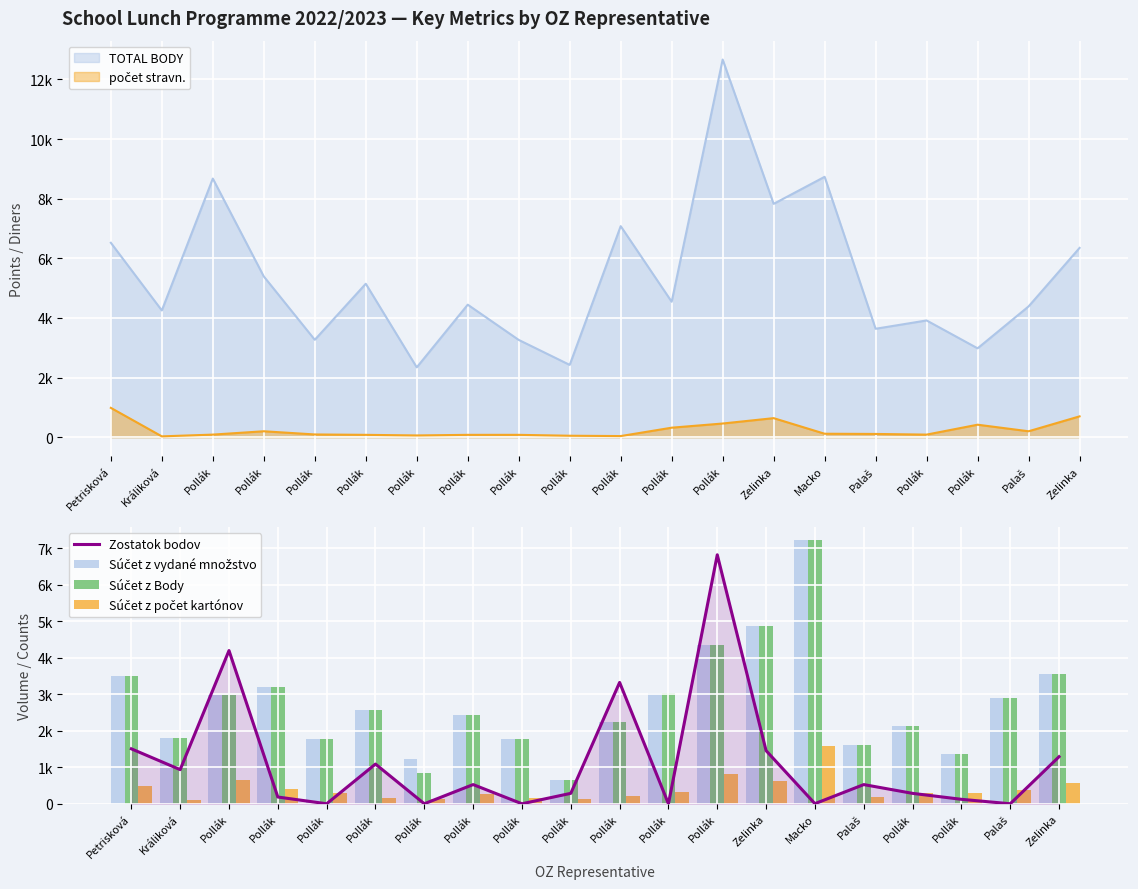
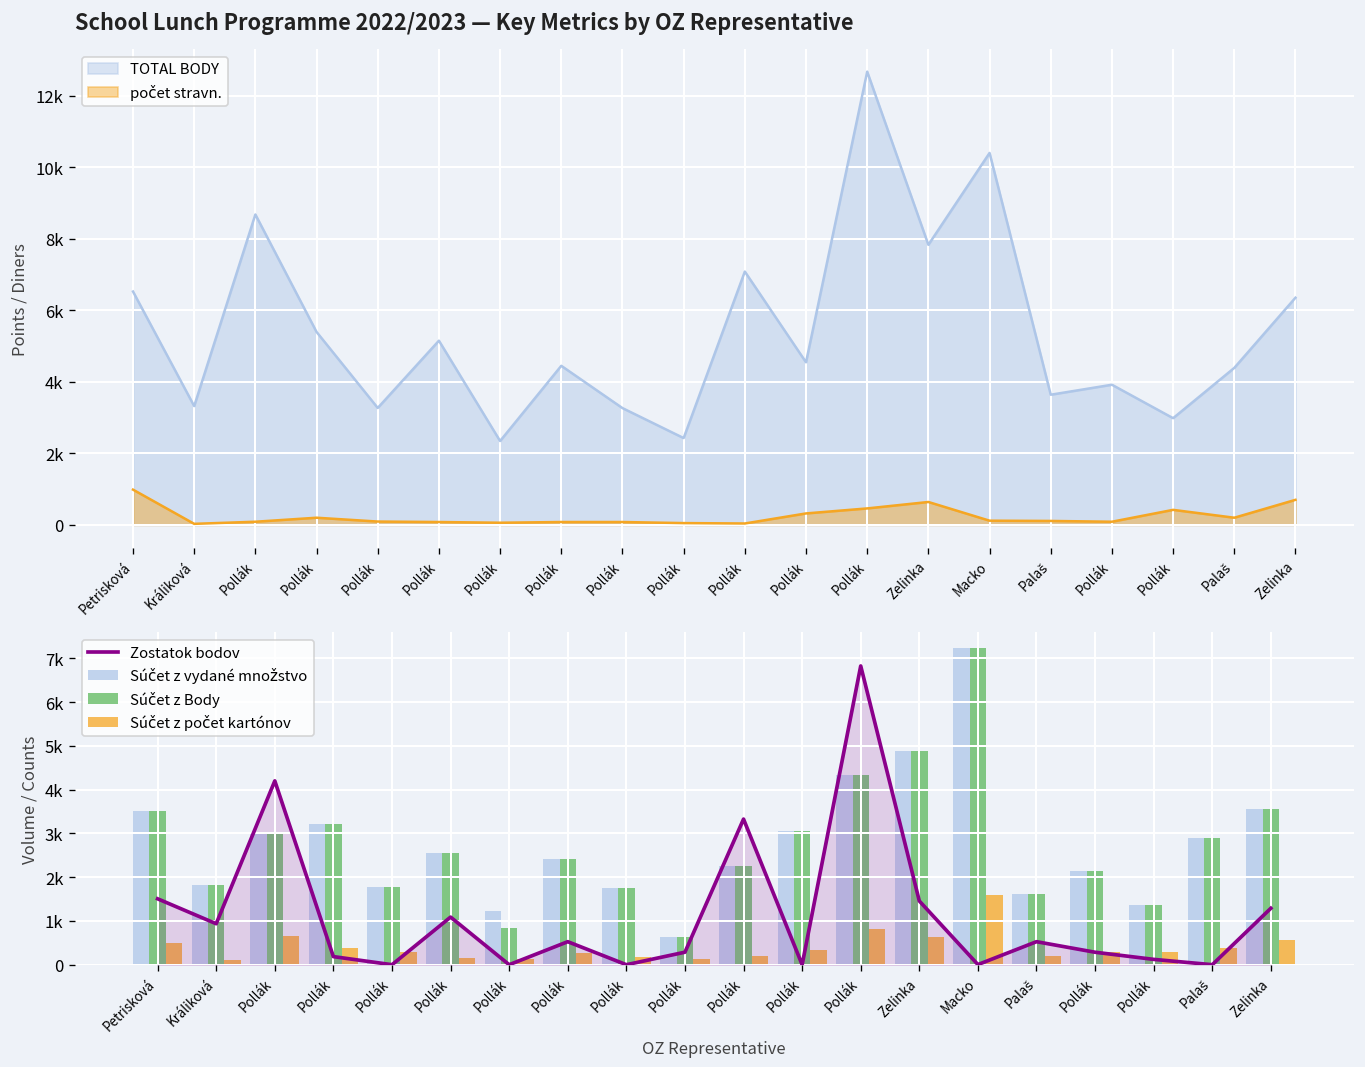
  {
    "School Lunch Programme 2022/2023 — Key Metrics by OZ Representative": {
      "TOTAL BODY": {
        "Petrisková": 6500,
-       "Králiková": 4300,
-       "Macko": 8700
+       "Králiková": 3300,
+       "Macko": 10400
      },
      "počet stravn.": {
        "Petrisková": 1000,
        "Králiková": 0,
        "Macko": 100
      }
    }
  }
